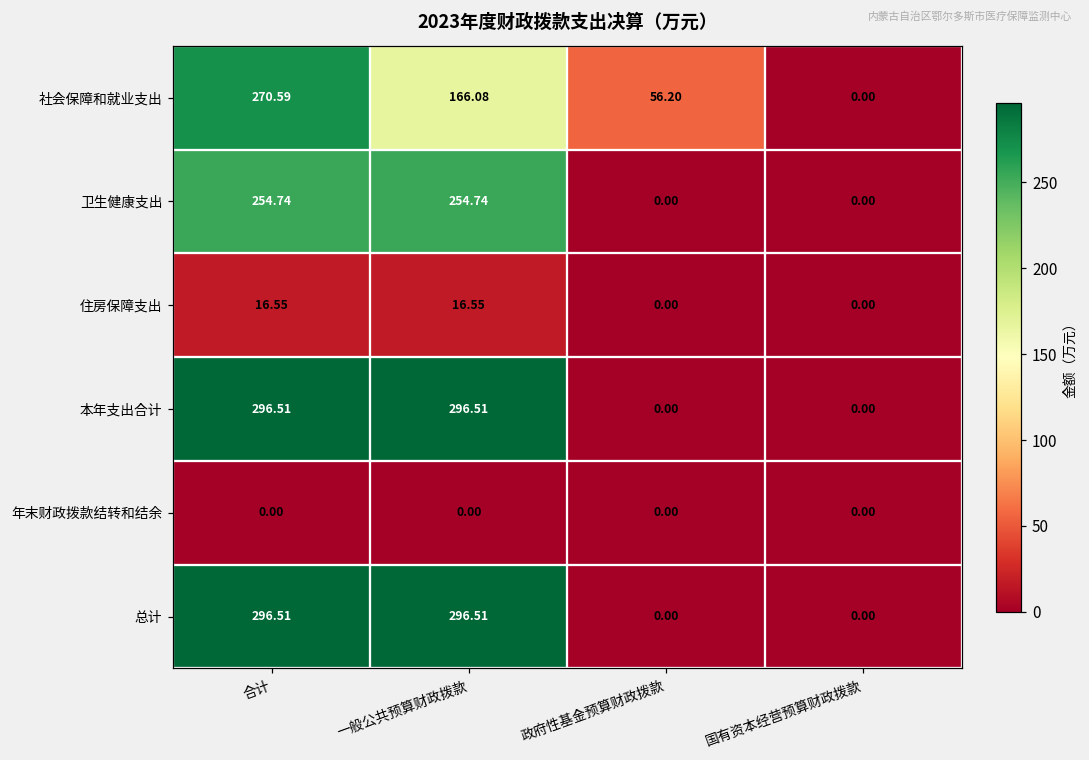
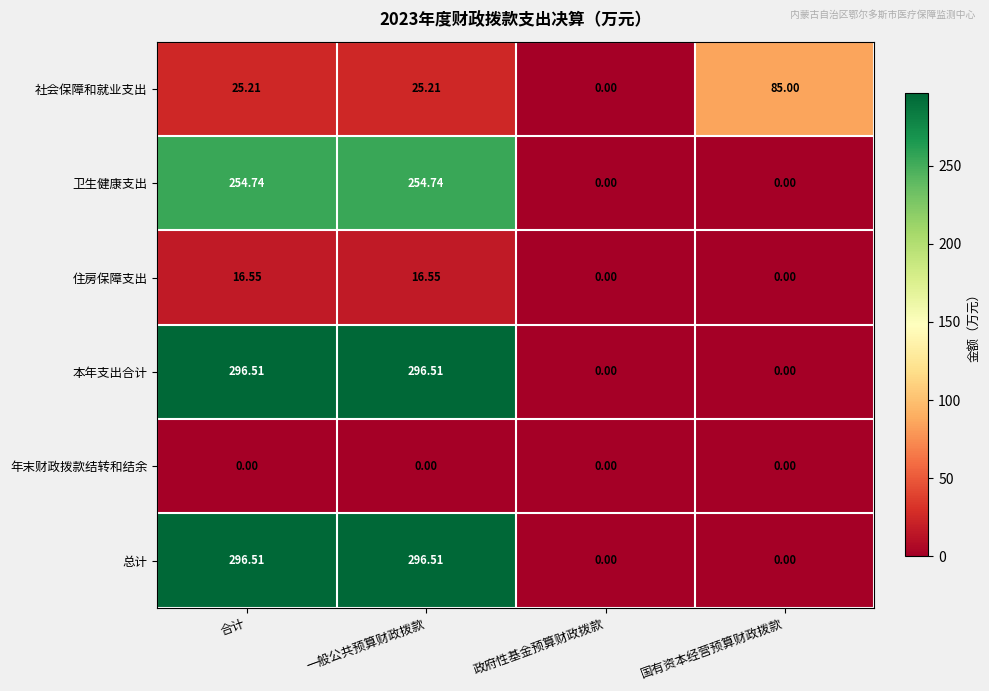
  {
    "社会保障和就业支出": {
-     "合计": 270.59,
-     "一般公共预算财政拨款": 166.08,
-     "政府性基金预算财政拨款": 56.20,
-     "国有资本经营预算财政拨款": 0.00
+     "合计": 25.21,
+     "一般公共预算财政拨款": 25.21,
+     "政府性基金预算财政拨款": 0.00,
+     "国有资本经营预算财政拨款": 85.00
    },
    "卫生健康支出": {
      "合计": 254.74,
      "一般公共预算财政拨款": 254.74,
      "政府性基金预算财政拨款": 0.00,
      "国有资本经营预算财政拨款": 0.00
    },
    "住房保障支出": {
      "合计": 16.55,
      "一般公共预算财政拨款": 16.55,
      "政府性基金预算财政拨款": 0.00,
      "国有资本经营预算财政拨款": 0.00
    },
    "本年支出合计": {
      "合计": 296.51,
      "一般公共预算财政拨款": 296.51,
      "政府性基金预算财政拨款": 0.00,
      "国有资本经营预算财政拨款": 0.00
    },
    "年末财政拨款结转和结余": {
      "合计": 0.00,
      "一般公共预算财政拨款": 0.00,
      "政府性基金预算财政拨款": 0.00,
      "国有资本经营预算财政拨款": 0.00
    },
    "总计": {
      "合计": 296.51,
      "一般公共预算财政拨款": 296.51,
      "政府性基金预算财政拨款": 0.00,
      "国有资本经营预算财政拨款": 0.00
    }
  }
